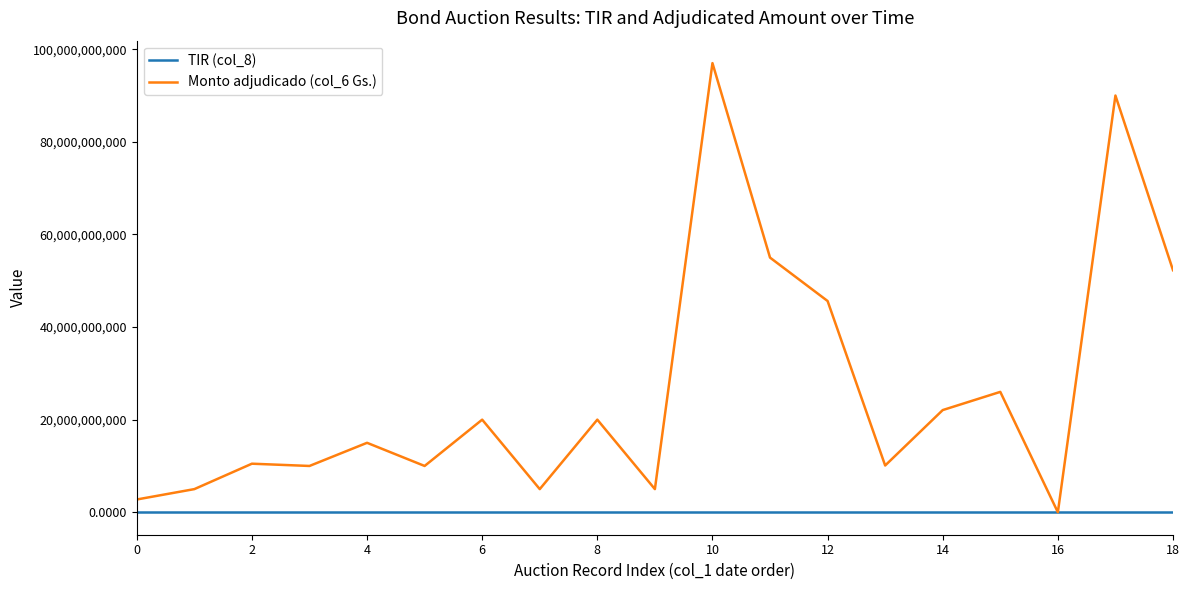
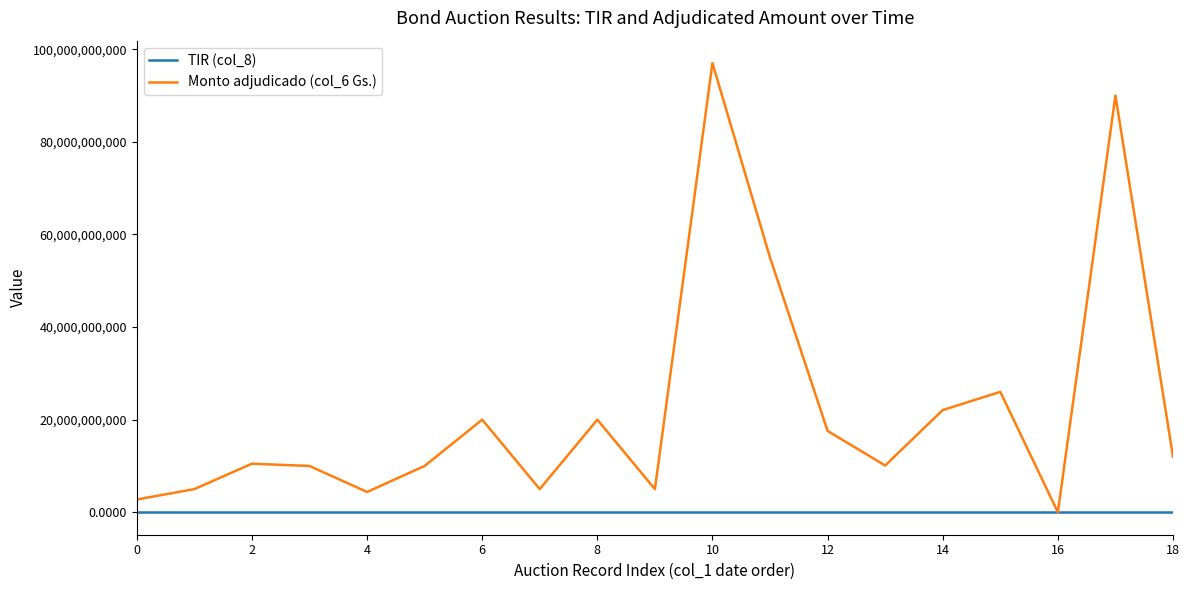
  {
    "TIR (col_8)": {
      "0": "0",
      "2": "0",
      "4": "0",
      "6": "0",
      "8": "0",
      "10": "0",
      "12": "0",
      "14": "0",
      "18": "0"
    },
    "Monto adjudicado (col_6 Gs.)": {
      "0": "3,000,000,000",
      "2": "10,000,000,000",
-     "4": "15,000,000,000",
+     "4": "4,000,000,000",
      "6": "20,000,000,000",
      "8": "20,000,000,000",
      "10": "97,000,000,000",
-     "12": "46,000,000,000",
+     "12": "18,000,000,000",
      "14": "22,000,000,000",
-     "18": "52,000,000,000"
+     "18": "12,000,000,000"
    }
  }
